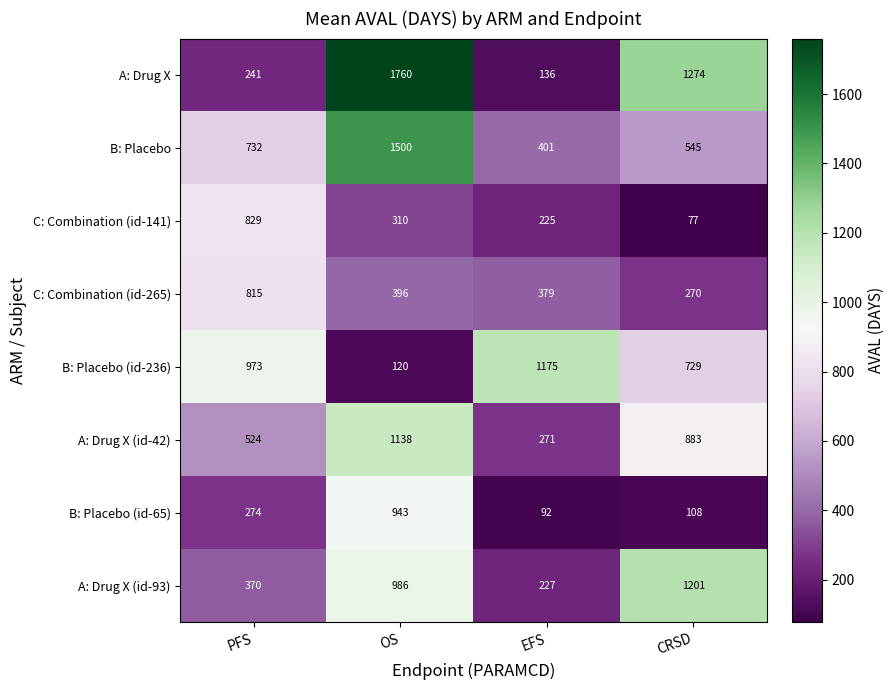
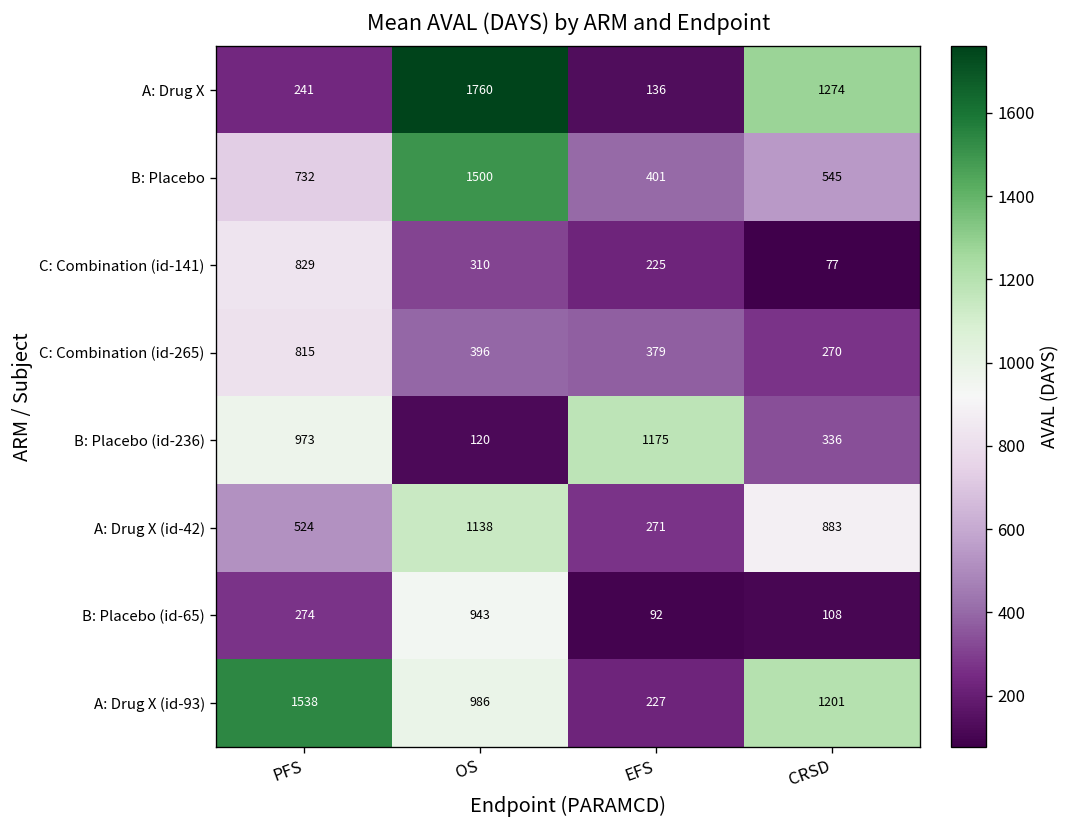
  {
    "A: Drug X": {
      "PFS": 241,
      "OS": 1760,
      "EFS": 136,
      "CRSD": 1274
    },
    "B: Placebo": {
      "PFS": 732,
      "OS": 1500,
      "EFS": 401,
      "CRSD": 545
    },
    "C: Combination (id-141)": {
      "PFS": 829,
      "OS": 310,
      "EFS": 225,
      "CRSD": 77
    },
    "C: Combination (id-265)": {
      "PFS": 815,
      "OS": 396,
      "EFS": 379,
      "CRSD": 270
    },
    "B: Placebo (id-236)": {
      "PFS": 973,
      "OS": 120,
      "EFS": 1175,
-     "CRSD": 729
+     "CRSD": 336
    },
    "A: Drug X (id-42)": {
      "PFS": 524,
      "OS": 1138,
      "EFS": 271,
      "CRSD": 883
    },
    "B: Placebo (id-65)": {
      "PFS": 274,
      "OS": 943,
      "EFS": 92,
      "CRSD": 108
    },
    "A: Drug X (id-93)": {
-     "PFS": 370,
+     "PFS": 1538,
      "OS": 986,
      "EFS": 227,
      "CRSD": 1201
    }
  }
